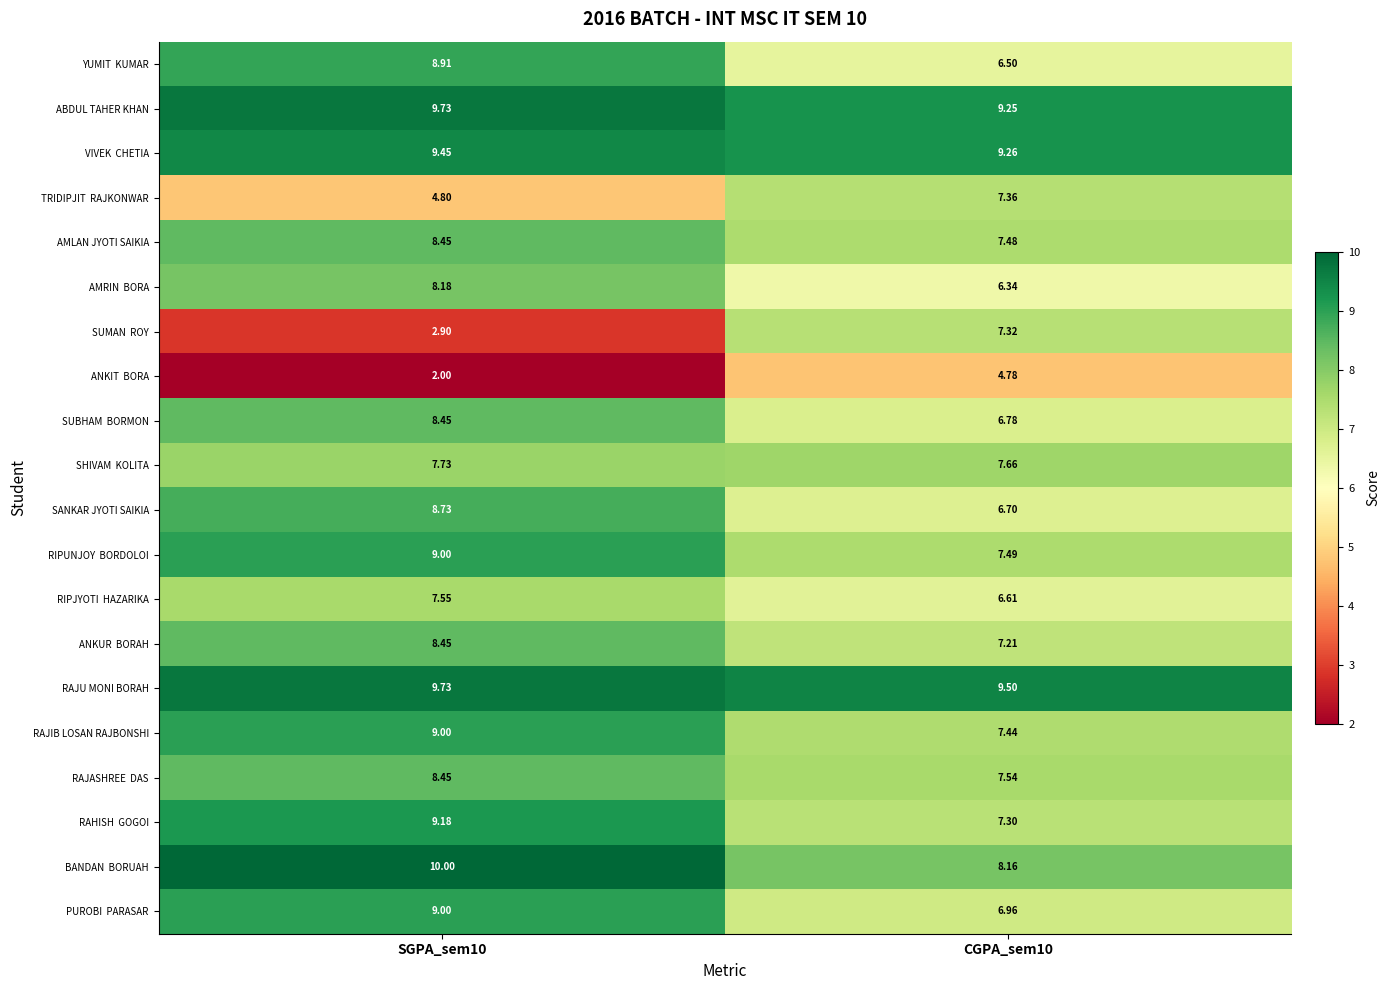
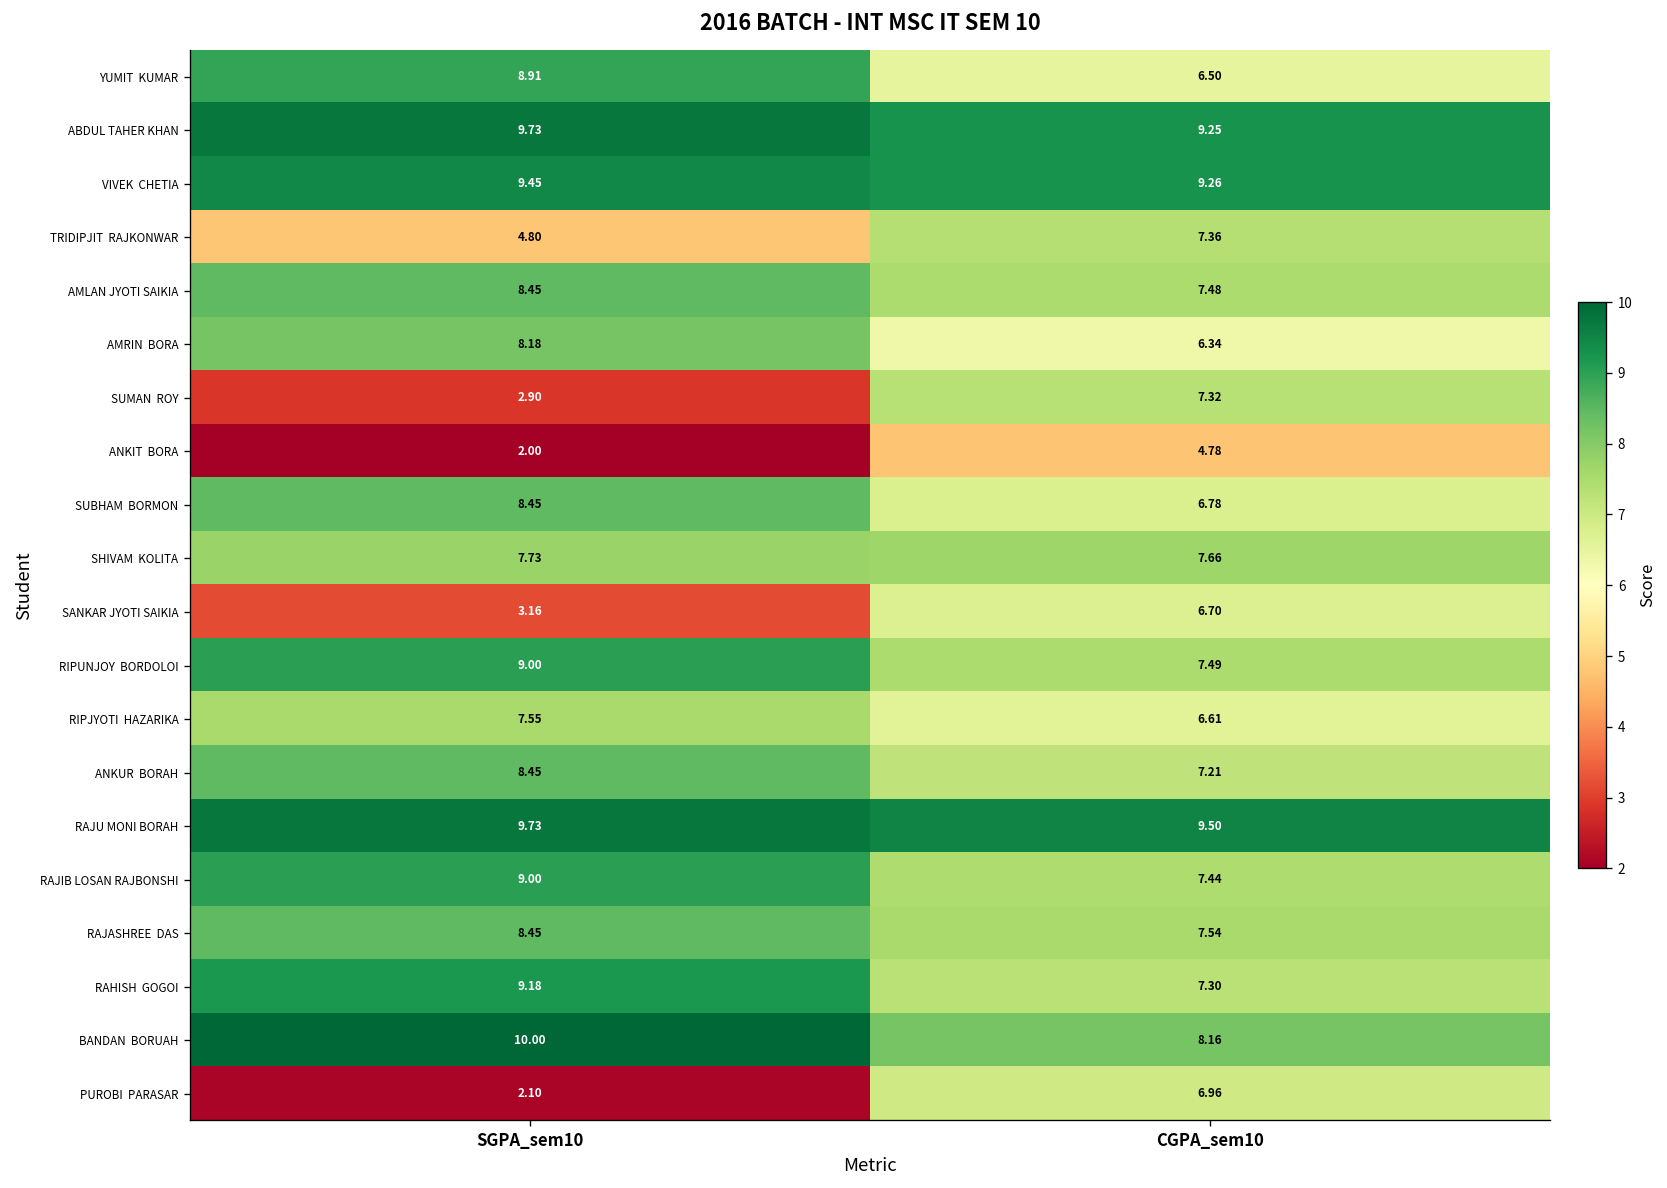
  {
    "YUMIT KUMAR": {
      "SGPA_sem10": 8.91,
      "CGPA_sem10": 6.50
    },
    "ABDUL TAHER KHAN": {
      "SGPA_sem10": 9.73,
      "CGPA_sem10": 9.25
    },
    "VIVEK CHETIA": {
      "SGPA_sem10": 9.45,
      "CGPA_sem10": 9.26
    },
    "TRIDIPJIT RAJKONWAR": {
      "SGPA_sem10": 4.80,
      "CGPA_sem10": 7.36
    },
    "AMLAN JYOTI SAIKIA": {
      "SGPA_sem10": 8.45,
      "CGPA_sem10": 7.48
    },
    "AMRIN BORA": {
      "SGPA_sem10": 8.18,
      "CGPA_sem10": 6.34
    },
    "SUMAN ROY": {
      "SGPA_sem10": 2.90,
      "CGPA_sem10": 7.32
    },
    "ANKIT BORA": {
      "SGPA_sem10": 2.00,
      "CGPA_sem10": 4.78
    },
    "SUBHAM BORMON": {
      "SGPA_sem10": 8.45,
      "CGPA_sem10": 6.78
    },
    "SHIVAM KOLITA": {
      "SGPA_sem10": 7.73,
      "CGPA_sem10": 7.66
    },
    "SANKAR JYOTI SAIKIA": {
-     "SGPA_sem10": 8.73,
+     "SGPA_sem10": 3.16,
      "CGPA_sem10": 6.70
    },
    "RIPUNJOY BORDOLOI": {
      "SGPA_sem10": 9.00,
      "CGPA_sem10": 7.49
    },
    "RIPJYOTI HAZARIKA": {
      "SGPA_sem10": 7.55,
      "CGPA_sem10": 6.61
    },
    "ANKUR BORAH": {
      "SGPA_sem10": 8.45,
      "CGPA_sem10": 7.21
    },
    "RAJU MONI BORAH": {
      "SGPA_sem10": 9.73,
      "CGPA_sem10": 9.50
    },
    "RAJIB LOSAN RAJBONSHI": {
      "SGPA_sem10": 9.00,
      "CGPA_sem10": 7.44
    },
    "RAJASHREE DAS": {
      "SGPA_sem10": 8.45,
      "CGPA_sem10": 7.54
    },
    "RAHISH GOGOI": {
      "SGPA_sem10": 9.18,
      "CGPA_sem10": 7.30
    },
    "BANDAN BORUAH": {
      "SGPA_sem10": 10.00,
      "CGPA_sem10": 8.16
    },
    "PUROBI PARASAR": {
-     "SGPA_sem10": 9.00,
+     "SGPA_sem10": 2.10,
      "CGPA_sem10": 6.96
    }
  }
